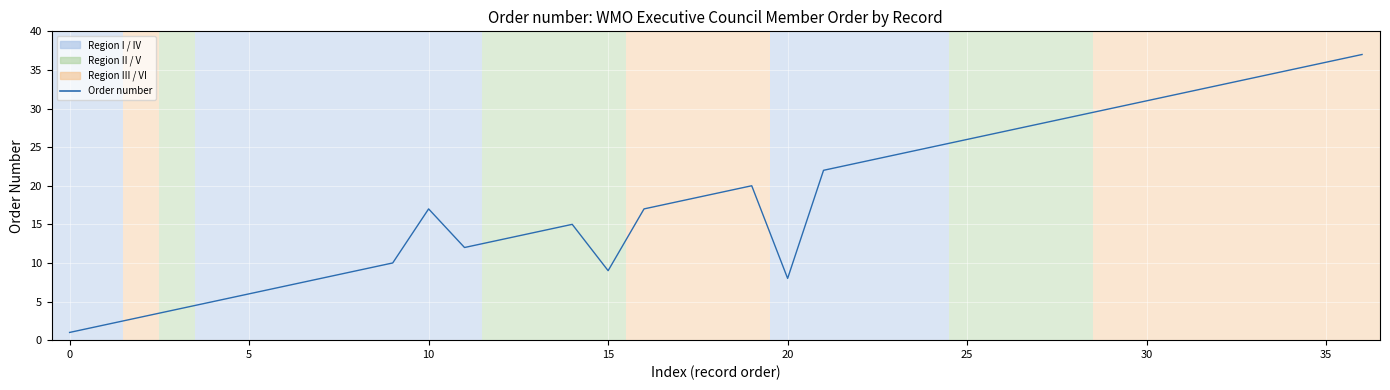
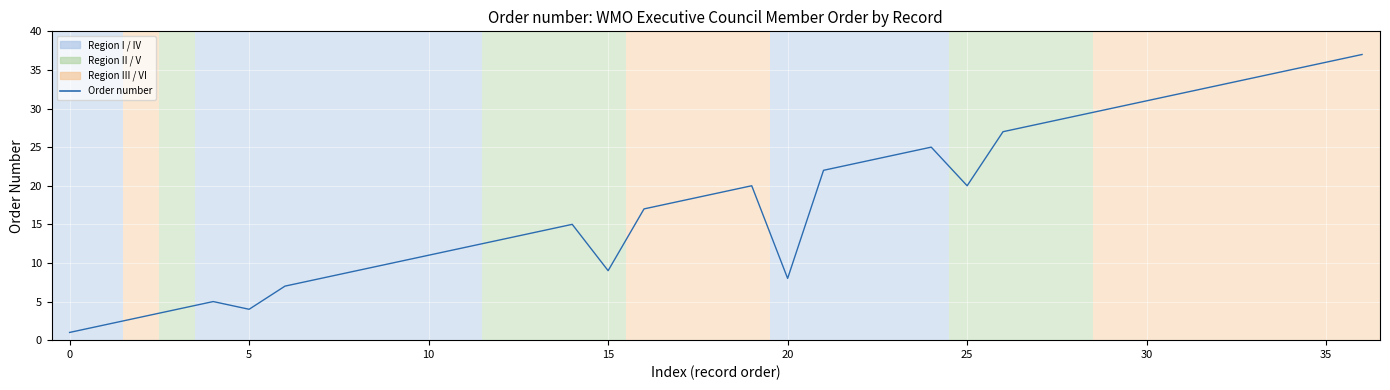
  {
    "0": 1,
-   "5": 6,
-   "10": 17,
+   "5": 4,
+   "10": 11,
    "15": 9,
    "20": 8,
-   "25": 26,
+   "25": 20,
    "30": 31,
    "35": 36
  }
